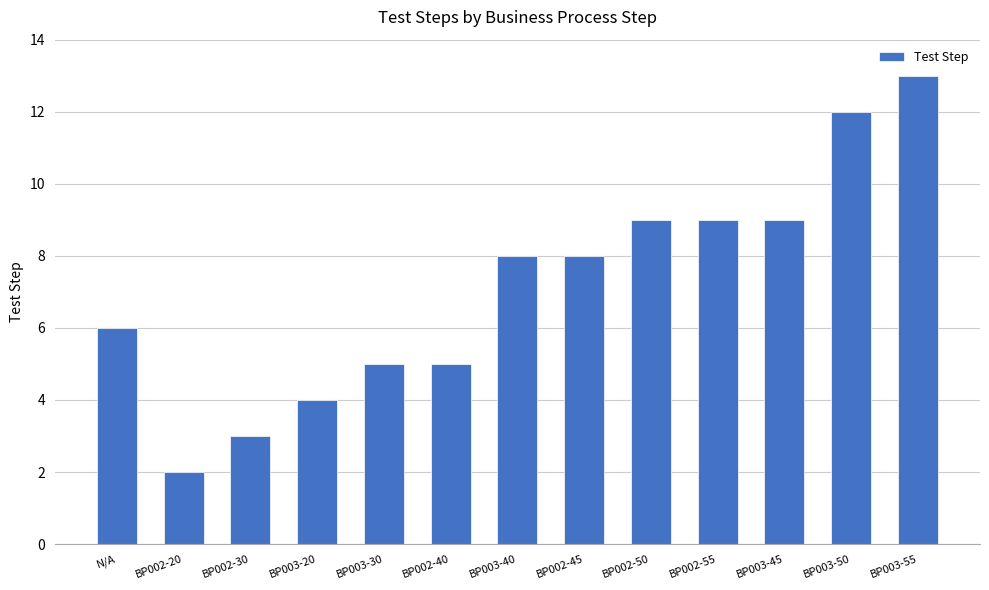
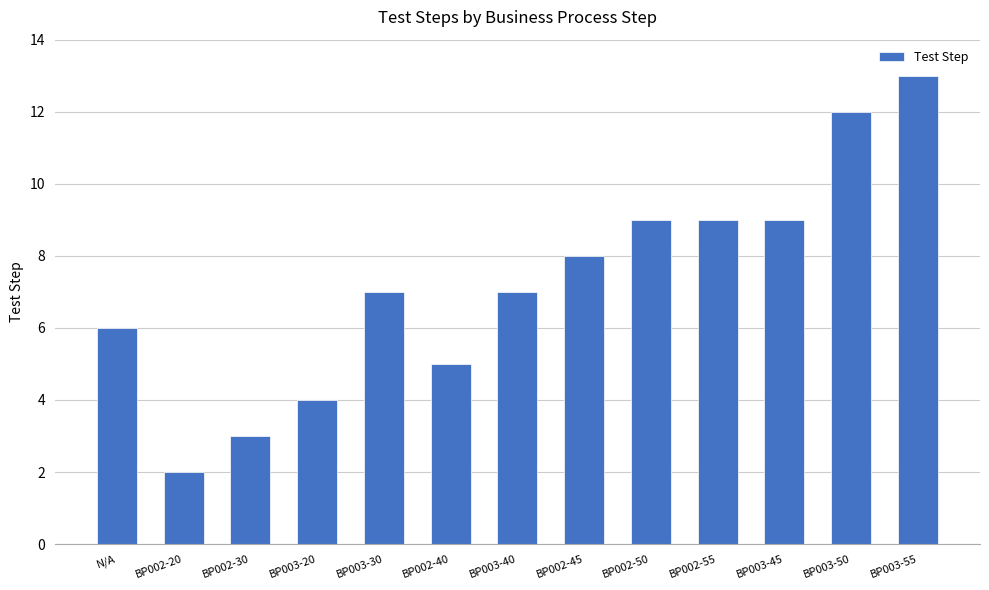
  {
    "N/A": 6,
    "BP002-20": 2,
    "BP002-30": 3,
    "BP003-20": 4,
-   "BP003-30": 5,
+   "BP003-30": 7,
    "BP002-40": 5,
-   "BP003-40": 8,
+   "BP003-40": 7,
    "BP002-45": 8,
    "BP002-50": 9,
    "BP002-55": 9,
    "BP003-45": 9,
    "BP003-50": 12,
    "BP003-55": 13
  }
